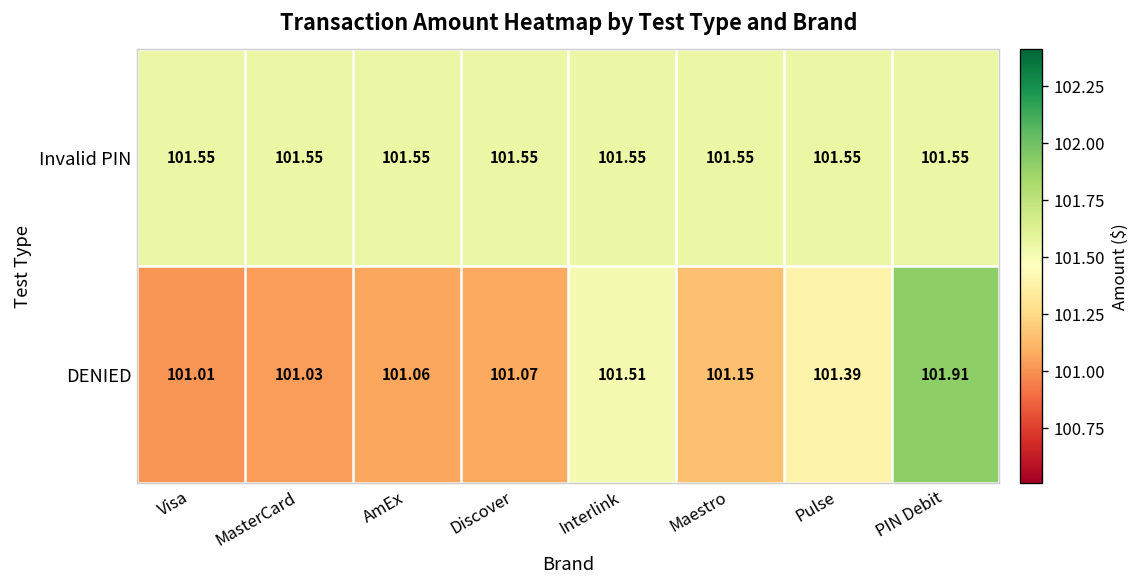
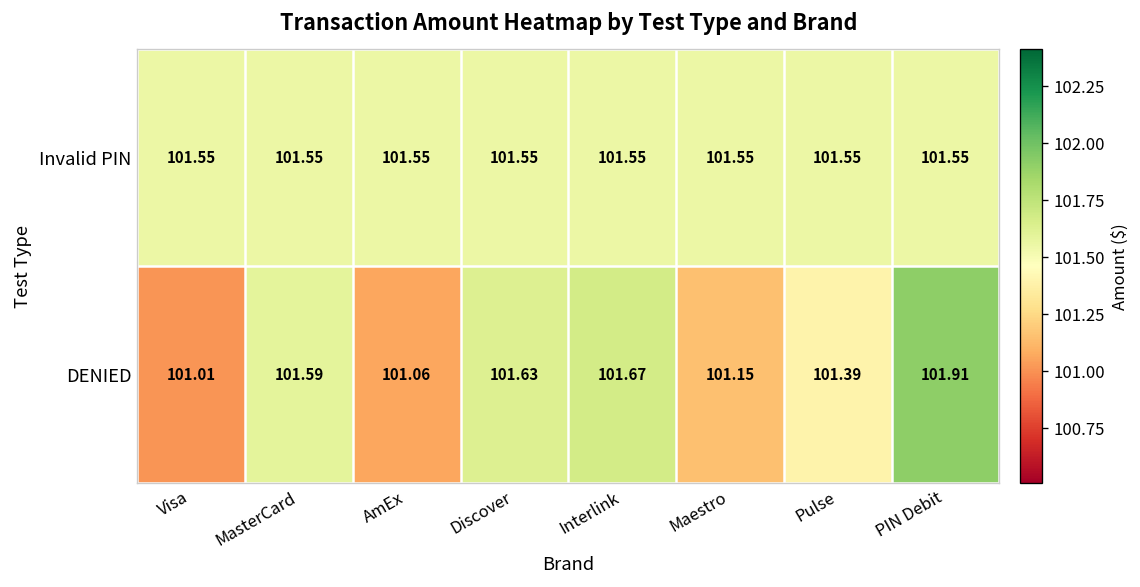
  {
    "Invalid PIN": {
      "Visa": 101.55,
      "MasterCard": 101.55,
      "AmEx": 101.55,
      "Discover": 101.55,
      "Interlink": 101.55,
      "Maestro": 101.55,
      "Pulse": 101.55,
      "PIN Debit": 101.55
    },
    "DENIED": {
      "Visa": 101.01,
-     "MasterCard": 101.03,
+     "MasterCard": 101.59,
      "AmEx": 101.06,
-     "Discover": 101.07,
-     "Interlink": 101.51,
+     "Discover": 101.63,
+     "Interlink": 101.67,
      "Maestro": 101.15,
      "Pulse": 101.39,
      "PIN Debit": 101.91
    }
  }
